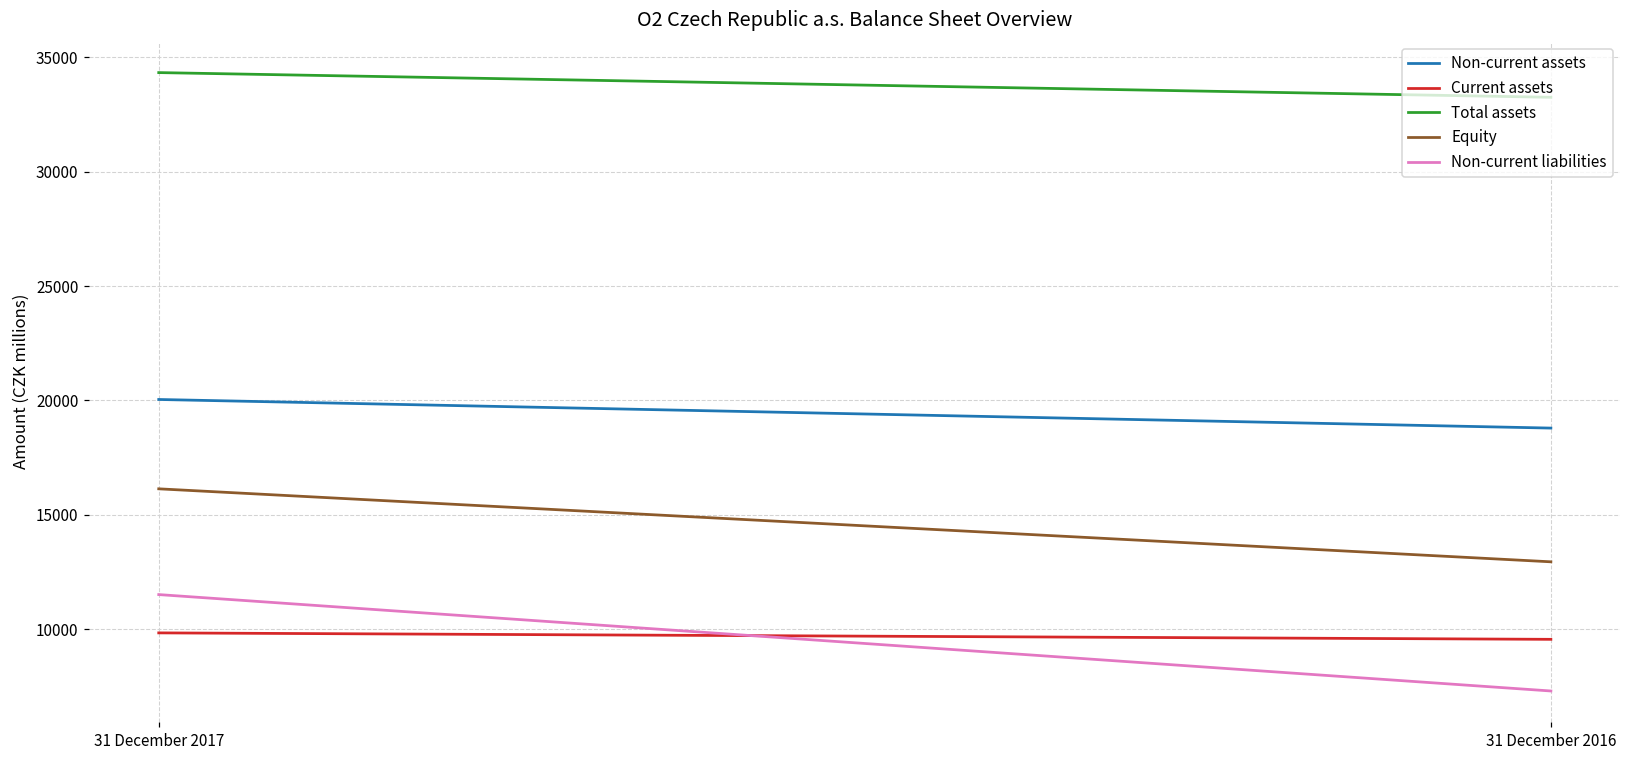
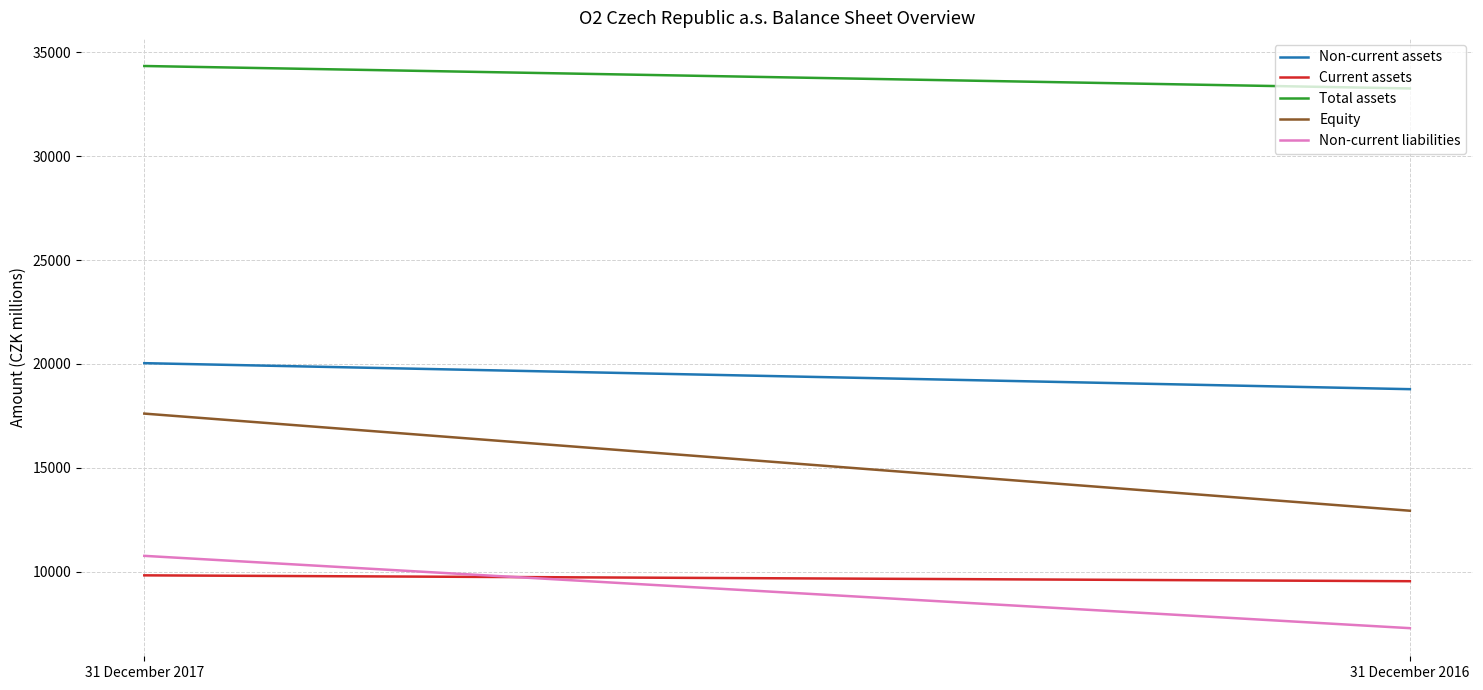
  {
    "Non-current assets": {
      "31 December 2017": 20000,
      "31 December 2016": 18800
    },
    "Current assets": {
      "31 December 2017": 9800,
      "31 December 2016": 9600
    },
    "Total assets": {
      "31 December 2017": 34300
    },
    "Equity": {
-     "31 December 2017": 16100,
+     "31 December 2017": 17600,
      "31 December 2016": 12900
    },
    "Non-current liabilities": {
-     "31 December 2017": 11500,
+     "31 December 2017": 10800,
      "31 December 2016": 7300
    }
  }
